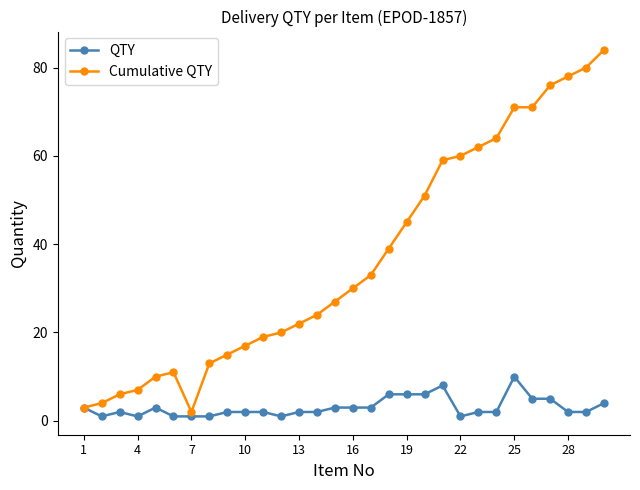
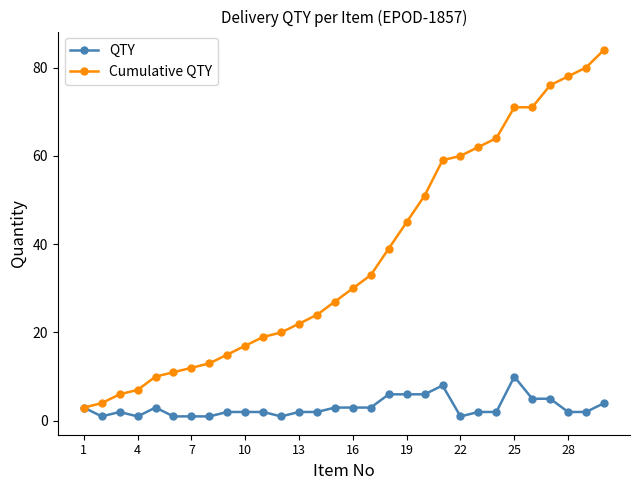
  {
    "QTY": {
      "4": 1,
      "7": 1,
      "10": 2,
      "13": 2,
      "16": 3,
      "19": 6,
      "22": 1,
      "25": 10,
      "28": 2
    },
    "Cumulative QTY": {
      "4": 7,
-     "7": 2,
+     "7": 12,
      "10": 17,
      "13": 22,
      "16": 30,
      "19": 45,
      "22": 60,
      "25": 71,
      "28": 78
    }
  }
